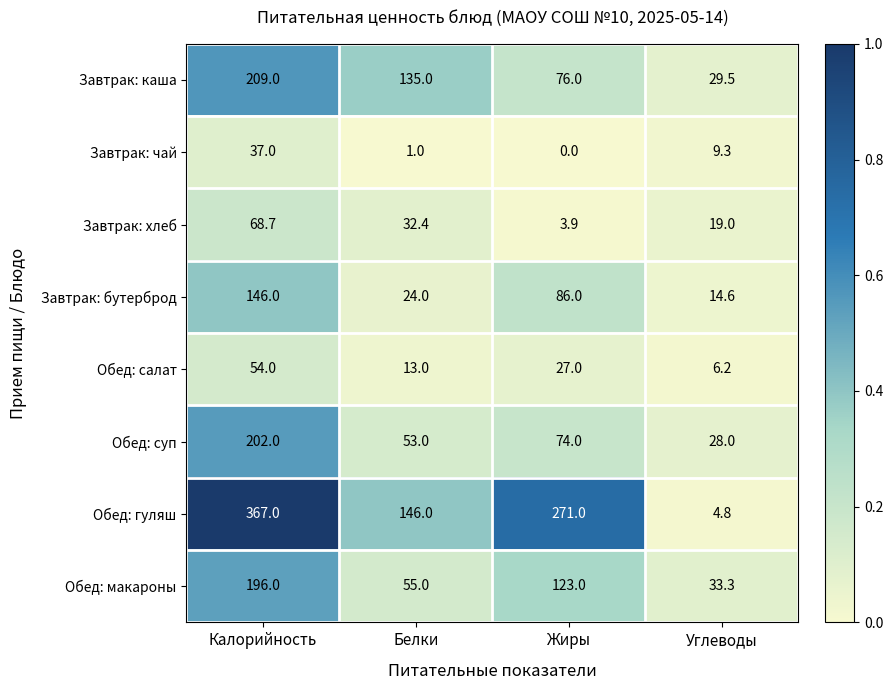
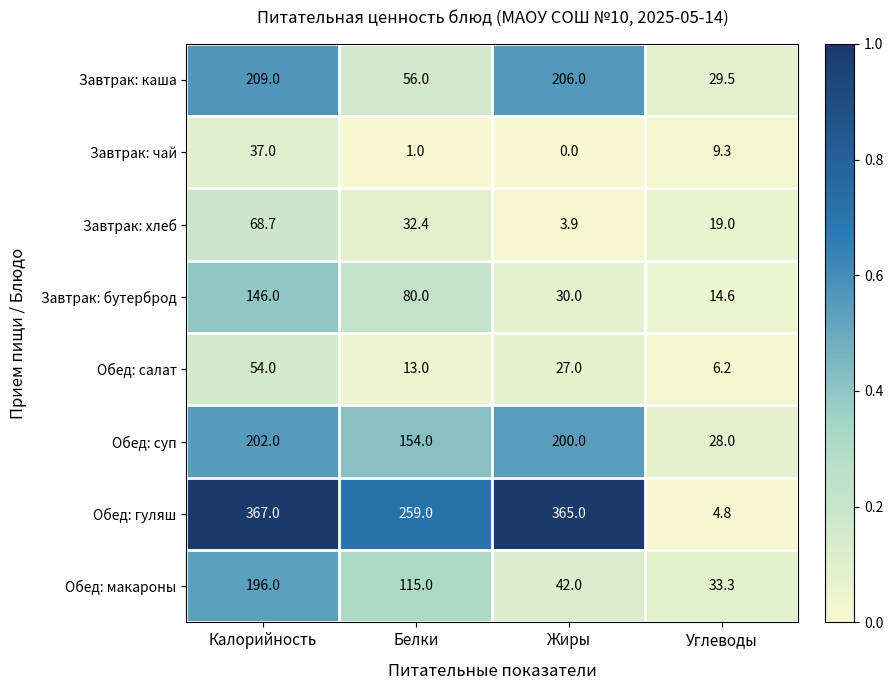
  {
    "Завтрак: каша": {
      "Калорийность": 209.0,
-     "Белки": 135.0,
-     "Жиры": 76.0,
+     "Белки": 56.0,
+     "Жиры": 206.0,
      "Углеводы": 29.5
    },
    "Завтрак: чай": {
      "Калорийность": 37.0,
      "Белки": 1.0,
      "Жиры": 0.0,
      "Углеводы": 9.3
    },
    "Завтрак: хлеб": {
      "Калорийность": 68.7,
      "Белки": 32.4,
      "Жиры": 3.9,
      "Углеводы": 19.0
    },
    "Завтрак: бутерброд": {
      "Калорийность": 146.0,
-     "Белки": 24.0,
-     "Жиры": 86.0,
+     "Белки": 80.0,
+     "Жиры": 30.0,
      "Углеводы": 14.6
    },
    "Обед: салат": {
      "Калорийность": 54.0,
      "Белки": 13.0,
      "Жиры": 27.0,
      "Углеводы": 6.2
    },
    "Обед: суп": {
      "Калорийность": 202.0,
-     "Белки": 53.0,
-     "Жиры": 74.0,
+     "Белки": 154.0,
+     "Жиры": 200.0,
      "Углеводы": 28.0
    },
    "Обед: гуляш": {
      "Калорийность": 367.0,
-     "Белки": 146.0,
-     "Жиры": 271.0,
+     "Белки": 259.0,
+     "Жиры": 365.0,
      "Углеводы": 4.8
    },
    "Обед: макароны": {
      "Калорийность": 196.0,
-     "Белки": 55.0,
-     "Жиры": 123.0,
+     "Белки": 115.0,
+     "Жиры": 42.0,
      "Углеводы": 33.3
    }
  }
